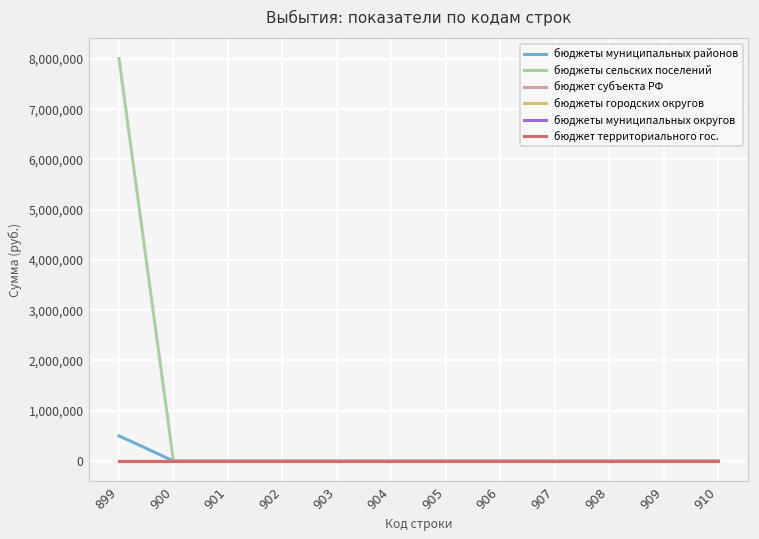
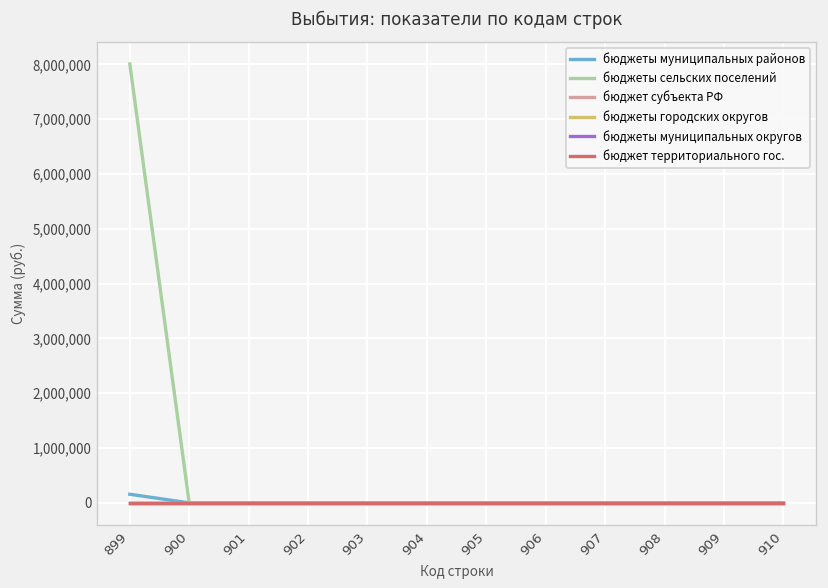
  {
    "бюджеты муниципальных районов": {
-     "899": "500,000"
+     "899": "200,000"
    },
    "бюджеты сельских поселений": {
      "899": "8,000,000"
    },
    "бюджет территориального гос.": {
      "899": "0"
    }
  }
